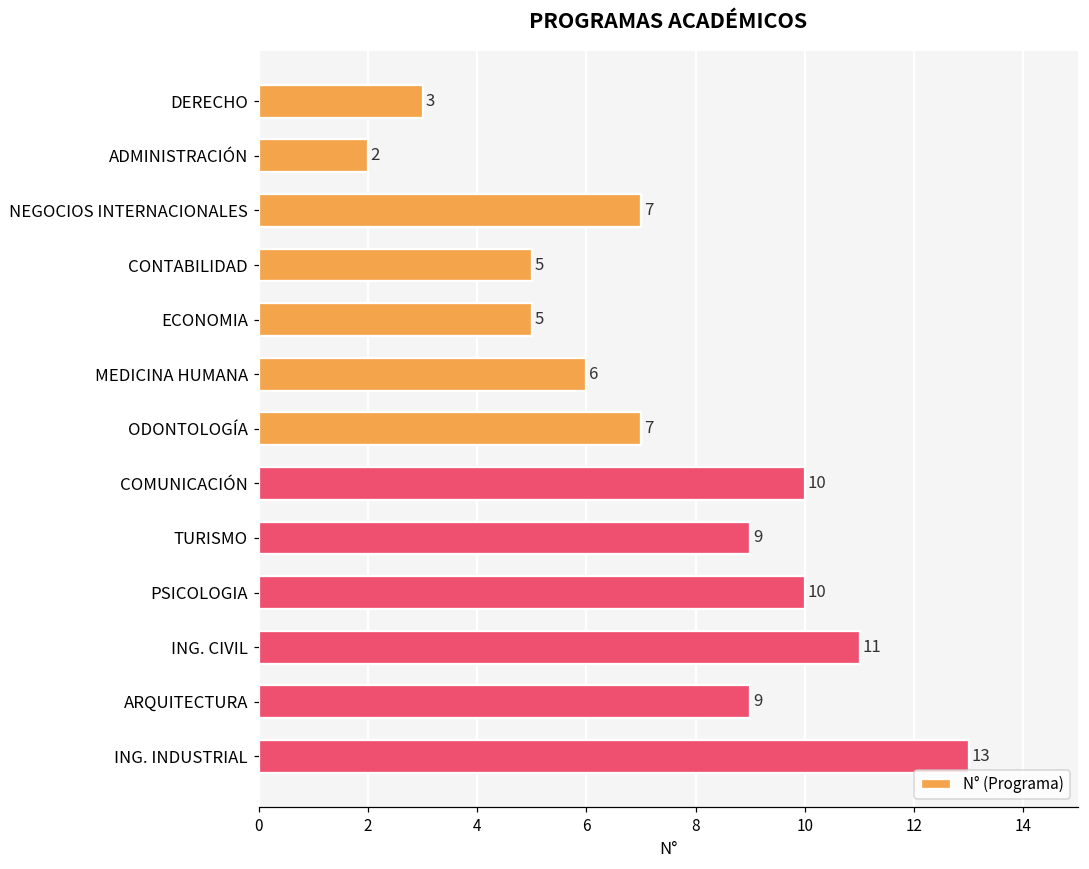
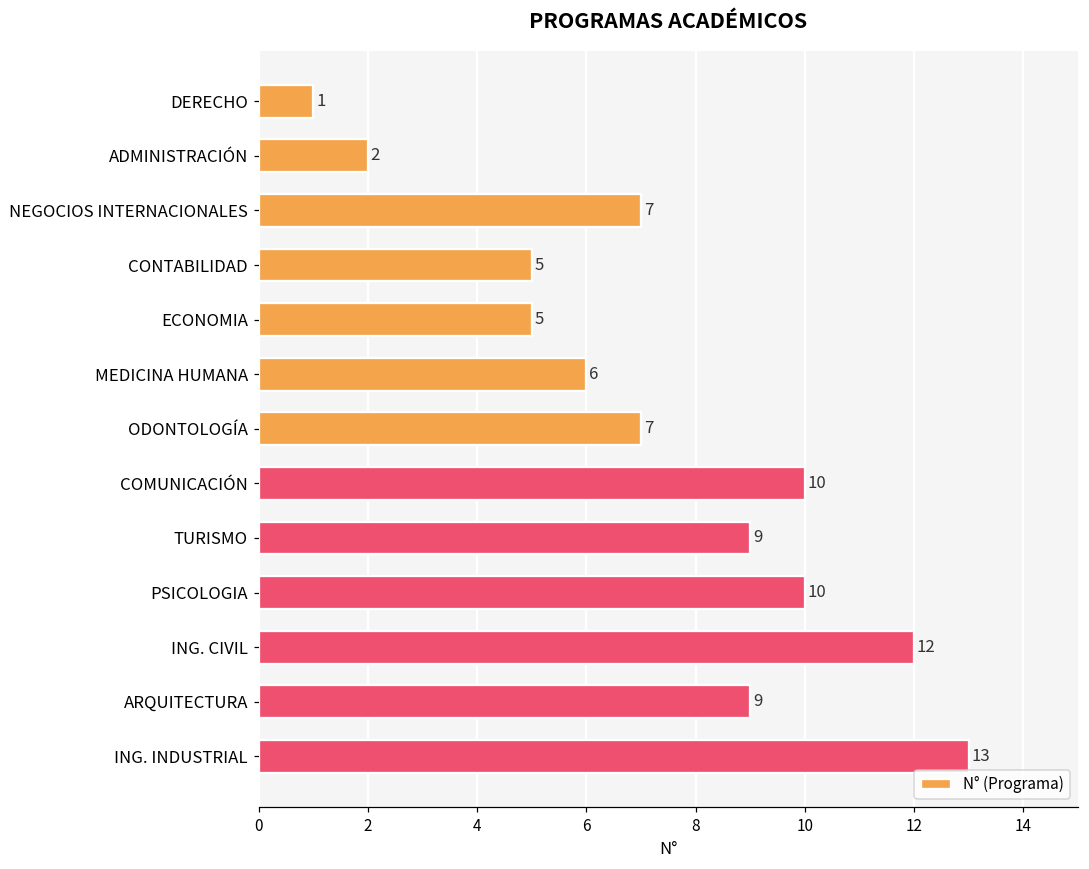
  {
-   "DERECHO": 3,
+   "DERECHO": 1,
    "ADMINISTRACIÓN": 2,
    "NEGOCIOS INTERNACIONALES": 7,
    "CONTABILIDAD": 5,
    "ECONOMIA": 5,
    "MEDICINA HUMANA": 6,
    "ODONTOLOGÍA": 7,
    "COMUNICACIÓN": 10,
    "TURISMO": 9,
    "PSICOLOGIA": 10,
-   "ING. CIVIL": 11,
+   "ING. CIVIL": 12,
    "ARQUITECTURA": 9,
    "ING. INDUSTRIAL": 13
  }
